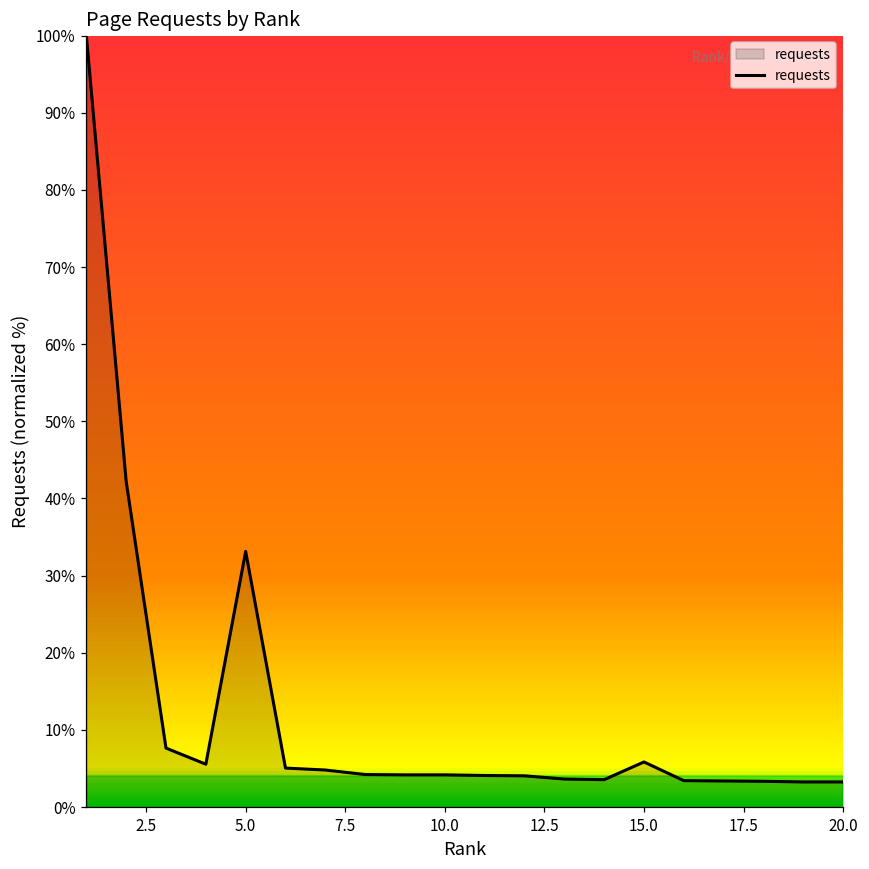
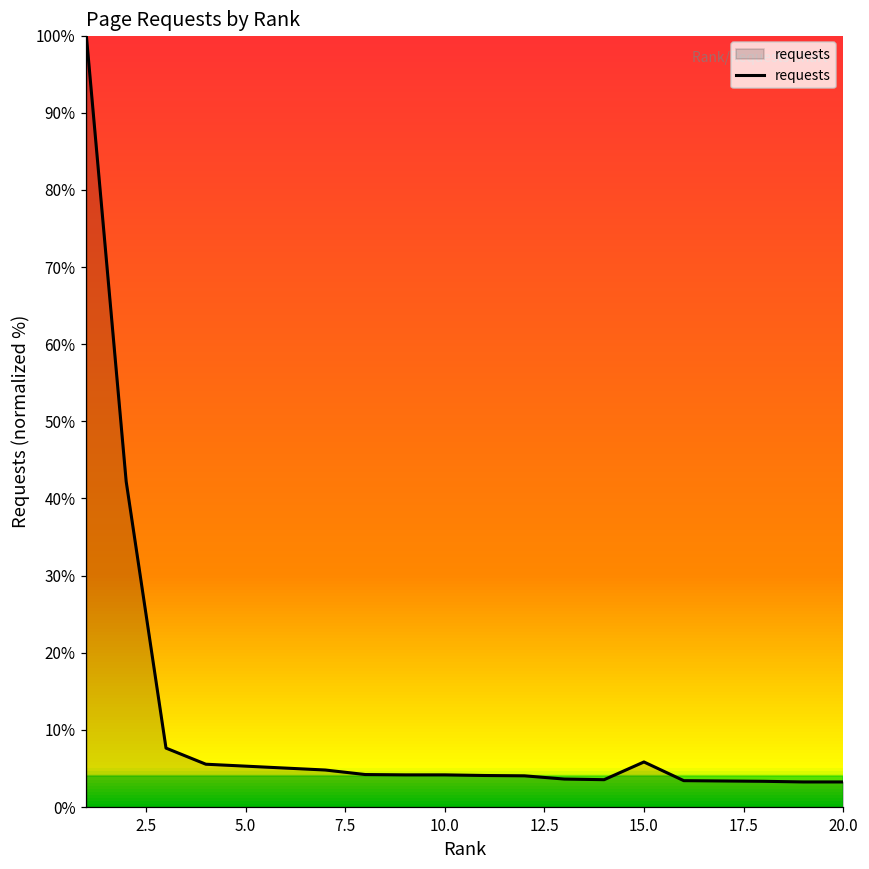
  {
-   "5.0": "33%",
+   "5.0": "5%",
    "10.0": "4%",
    "15.0": "6%"
  }
